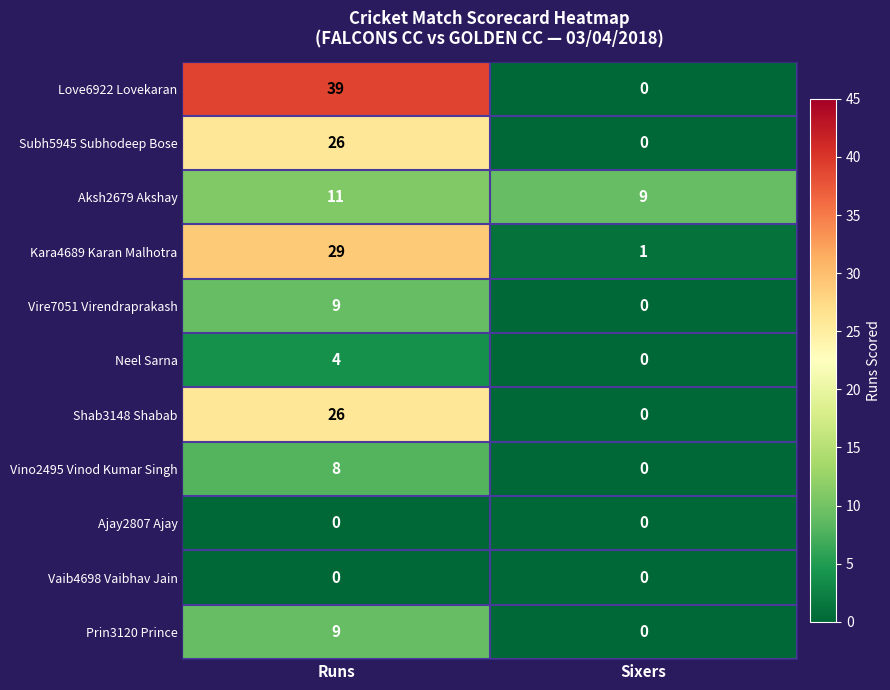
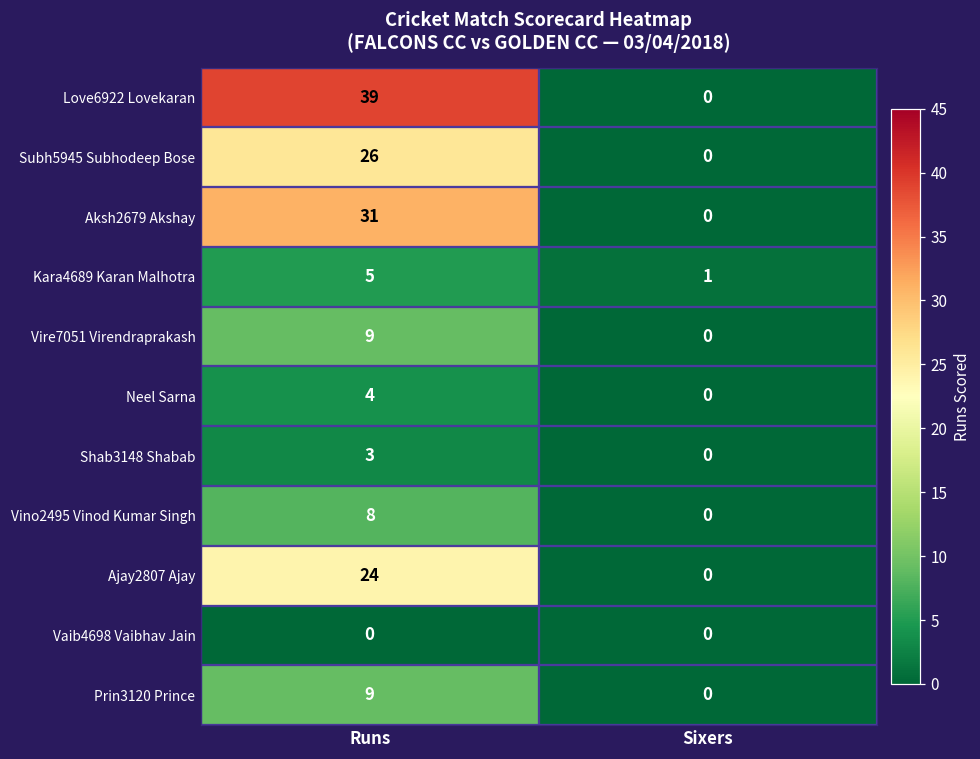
  {
    "Love6922 Lovekaran": {
      "Runs": 39,
      "Sixers": 0
    },
    "Subh5945 Subhodeep Bose": {
      "Runs": 26,
      "Sixers": 0
    },
    "Aksh2679 Akshay": {
-     "Runs": 11,
-     "Sixers": 9
+     "Runs": 31,
+     "Sixers": 0
    },
    "Kara4689 Karan Malhotra": {
-     "Runs": 29,
+     "Runs": 5,
      "Sixers": 1
    },
    "Vire7051 Virendraprakash": {
      "Runs": 9,
      "Sixers": 0
    },
    "Neel Sarna": {
      "Runs": 4,
      "Sixers": 0
    },
    "Shab3148 Shabab": {
-     "Runs": 26,
+     "Runs": 3,
      "Sixers": 0
    },
    "Vino2495 Vinod Kumar Singh": {
      "Runs": 8,
      "Sixers": 0
    },
    "Ajay2807 Ajay": {
-     "Runs": 0,
+     "Runs": 24,
      "Sixers": 0
    },
    "Vaib4698 Vaibhav Jain": {
      "Runs": 0,
      "Sixers": 0
    },
    "Prin3120 Prince": {
      "Runs": 9,
      "Sixers": 0
    }
  }
